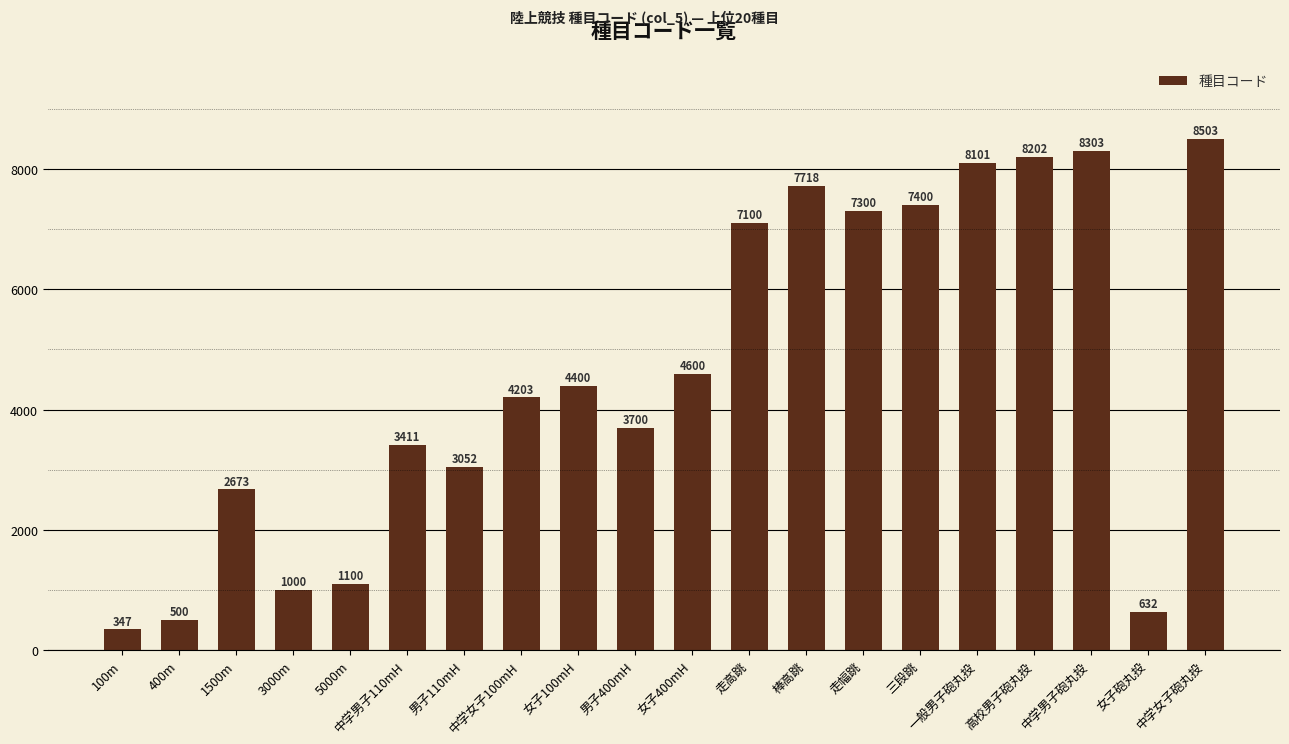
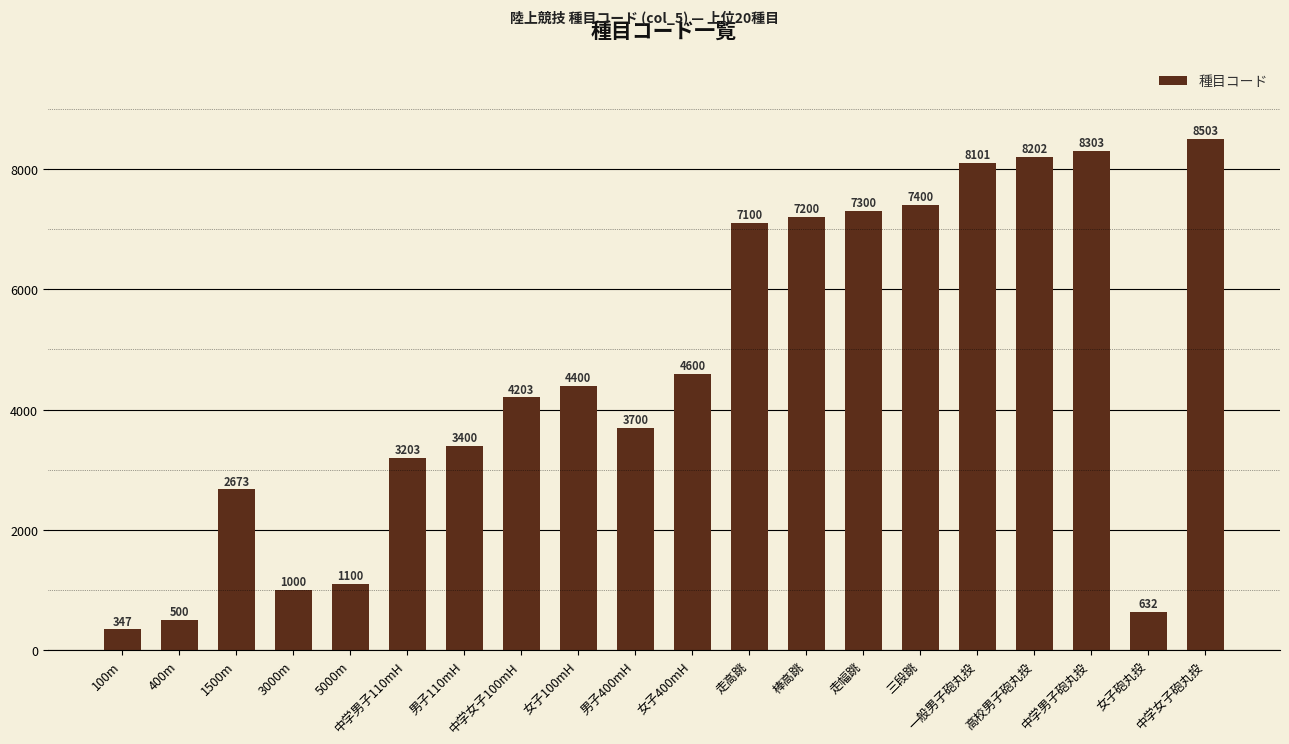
  {
    "100m": 347,
    "400m": 500,
    "1500m": 2673,
    "3000m": 1000,
    "5000m": 1100,
-   "中学男子110mH": 3411,
-   "男子110mH": 3052,
+   "中学男子110mH": 3203,
+   "男子110mH": 3400,
    "中学女子100mH": 4203,
    "女子100mH": 4400,
    "男子400mH": 3700,
    "女子400mH": 4600,
    "走高跳": 7100,
-   "棒高跳": 7718,
+   "棒高跳": 7200,
    "走幅跳": 7300,
    "三段跳": 7400,
    "一般男子砲丸投": 8101,
    "高校男子砲丸投": 8202,
    "中学男子砲丸投": 8303,
    "女子砲丸投": 632,
    "中学女子砲丸投": 8503
  }
